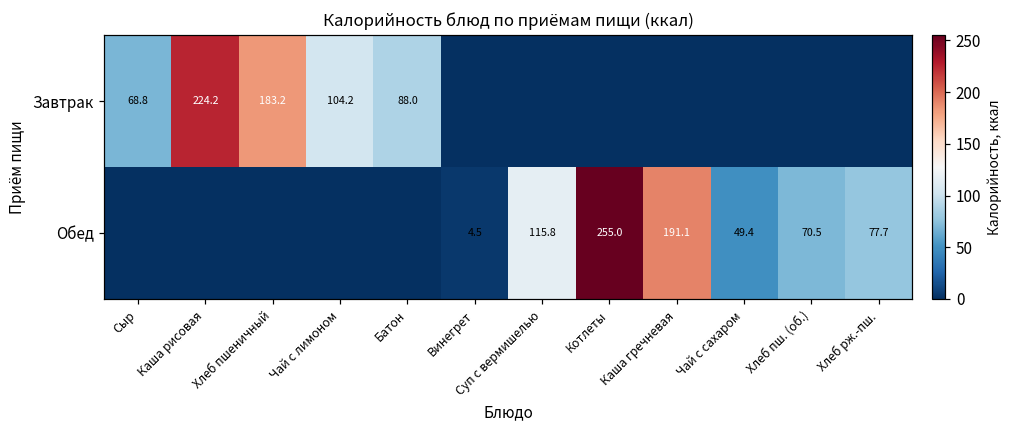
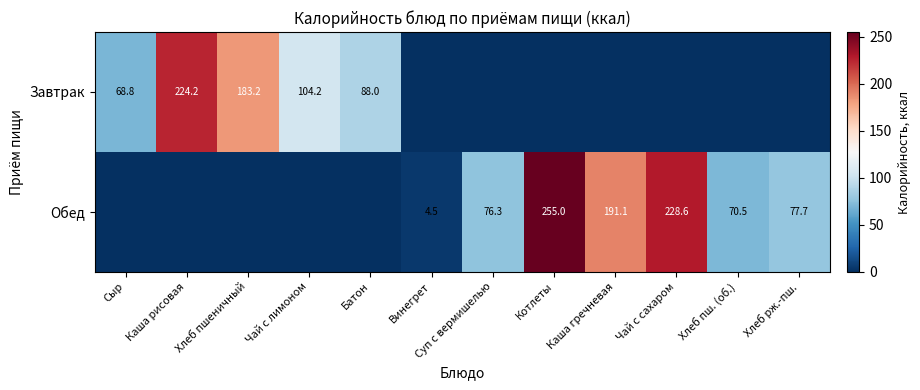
  {
    "Завтрак": {
      "Сыр": 68.8,
      "Каша рисовая": 224.2,
      "Хлеб пшеничный": 183.2,
      "Чай с лимоном": 104.2,
      "Батон": 88.0
    },
    "Обед": {
      "Винегрет": 4.5,
-     "Суп с вермишелью": 115.8,
+     "Суп с вермишелью": 76.3,
      "Котлеты": 255.0,
      "Каша гречневая": 191.1,
-     "Чай с сахаром": 49.4,
+     "Чай с сахаром": 228.6,
      "Хлеб пш. (об.)": 70.5,
      "Хлеб рж.-пш.": 77.7
    }
  }
